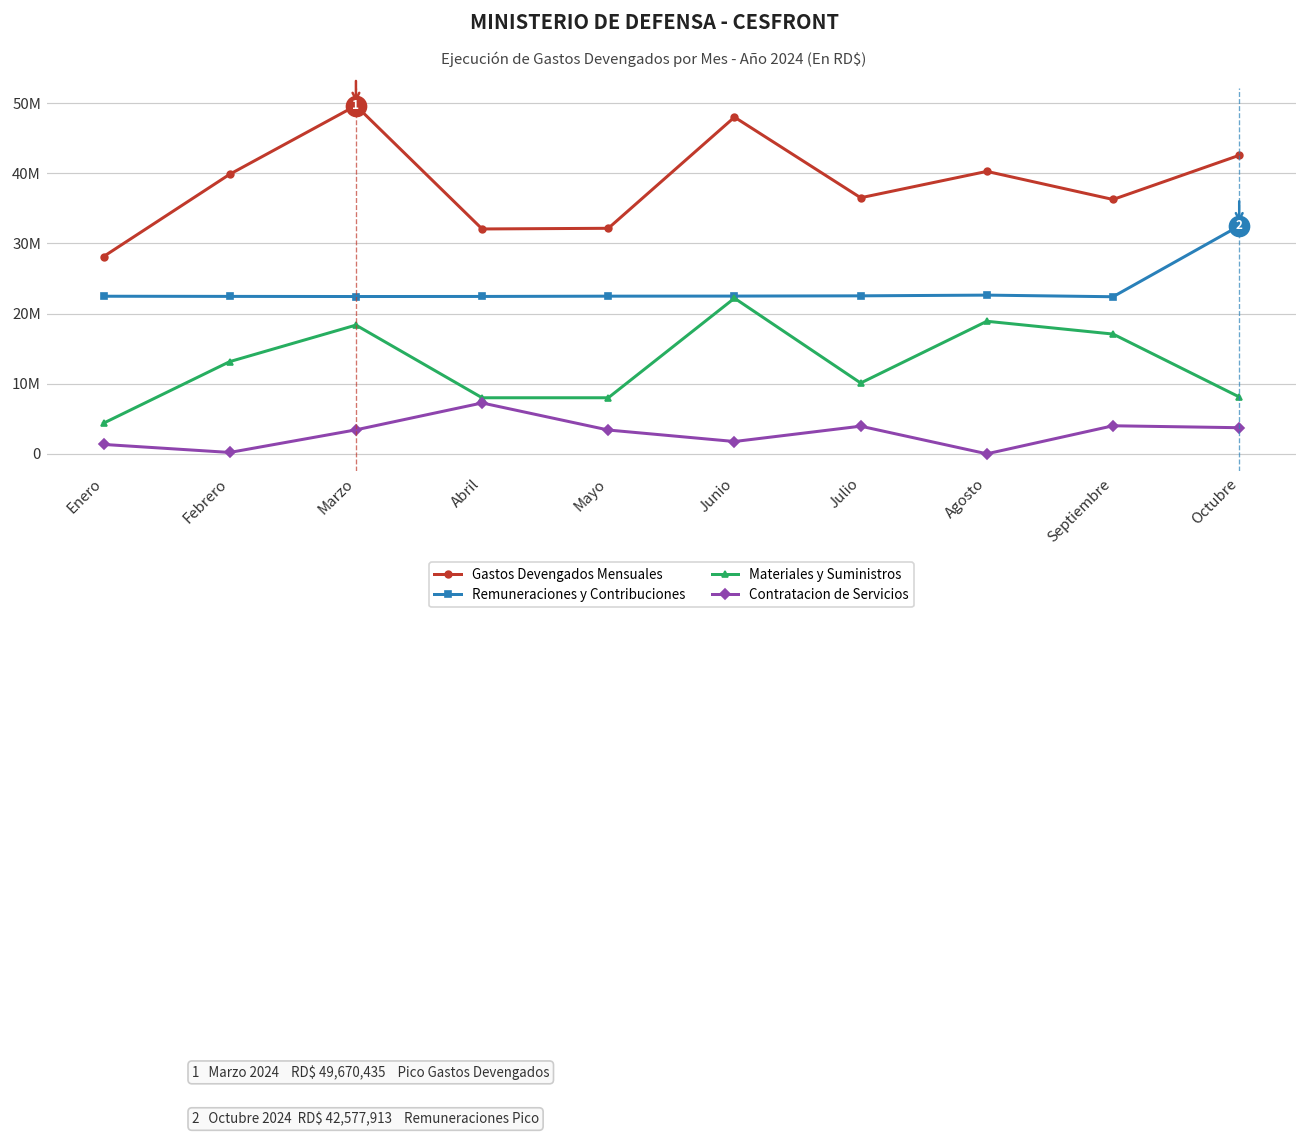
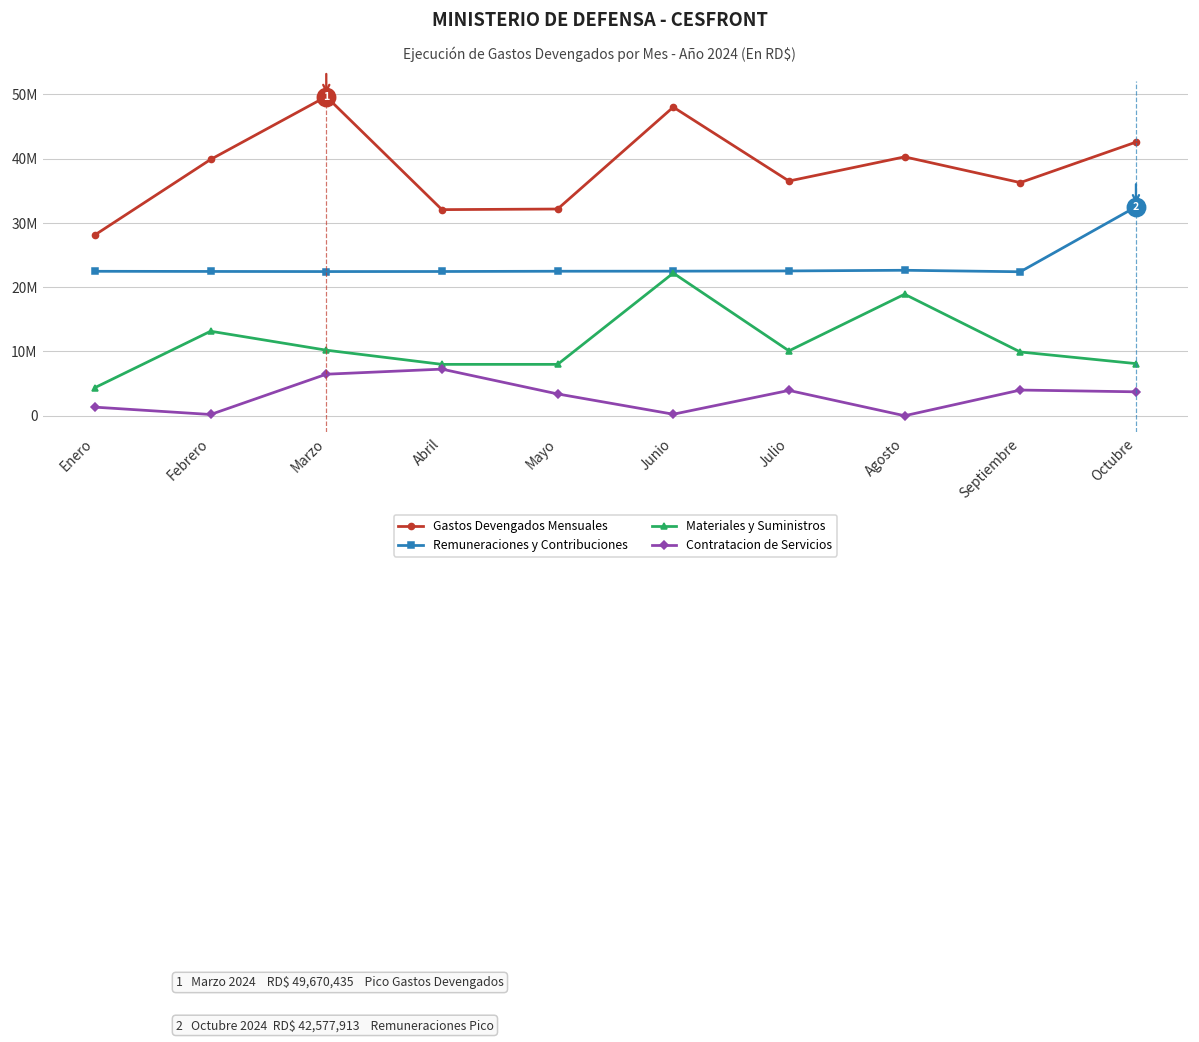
  {
    "Materiales y Suministros": {
      "Enero": 4000000,
      "Febrero": 13000000,
-     "Marzo": 18000000,
+     "Marzo": 10000000,
      "Abril": 8000000,
      "Mayo": 8000000,
      "Julio": 10000000,
      "Agosto": 19000000,
-     "Septiembre": 17000000,
+     "Septiembre": 10000000,
      "Octubre": 8000000
    },
    "Contratacion de Servicios": {
      "Enero": 1000000,
      "Febrero": 0,
-     "Marzo": 3000000,
+     "Marzo": 6000000,
      "Abril": 7000000,
      "Mayo": 3000000,
-     "Junio": 2000000,
+     "Junio": 0,
      "Julio": 4000000,
      "Agosto": 0,
      "Septiembre": 4000000,
      "Octubre": 4000000
    }
  }
